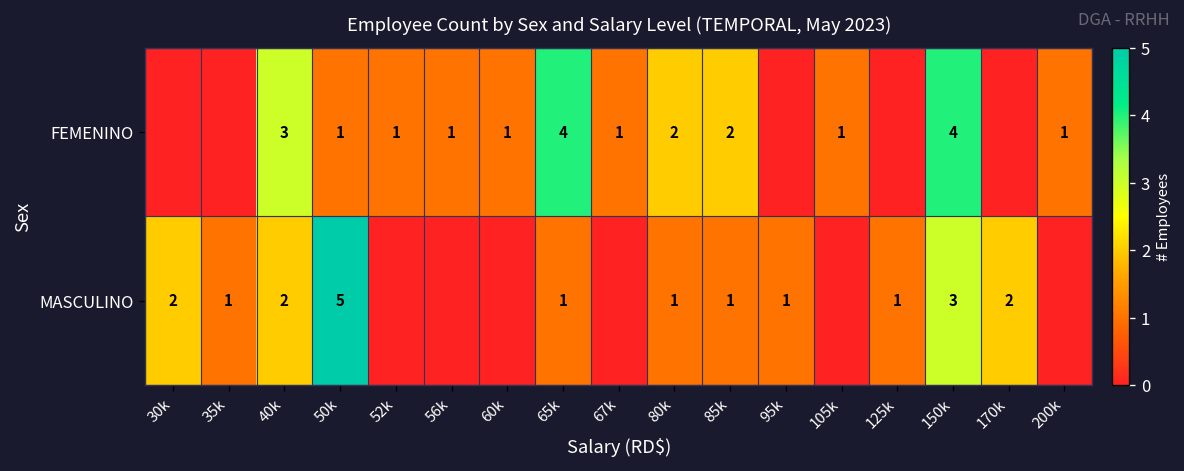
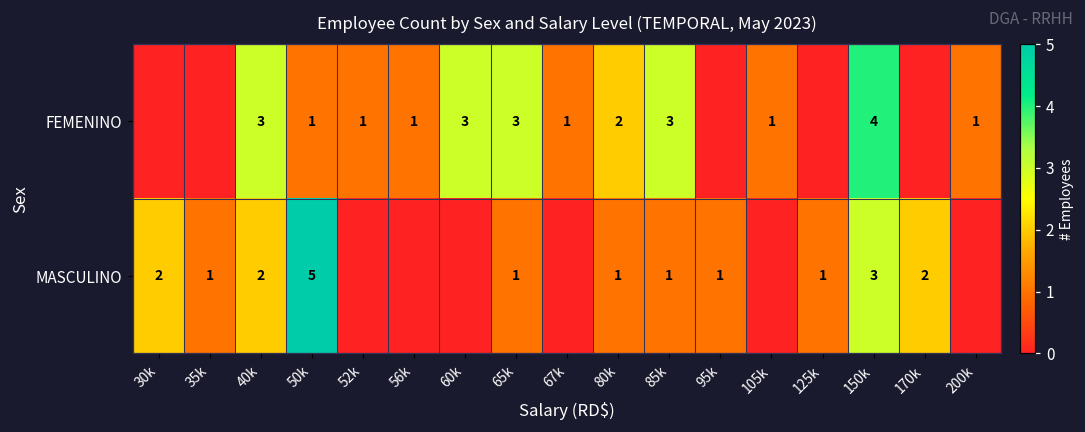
  {
    "FEMENINO": {
      "40k": 3,
      "50k": 1,
      "52k": 1,
      "56k": 1,
-     "60k": 1,
-     "65k": 4,
+     "60k": 3,
+     "65k": 3,
      "67k": 1,
      "80k": 2,
-     "85k": 2,
+     "85k": 3,
      "105k": 1,
      "150k": 4,
      "200k": 1
    },
    "MASCULINO": {
      "30k": 2,
      "35k": 1,
      "40k": 2,
      "50k": 5,
      "65k": 1,
      "80k": 1,
      "85k": 1,
      "95k": 1,
      "125k": 1,
      "150k": 3,
      "170k": 2
    }
  }
